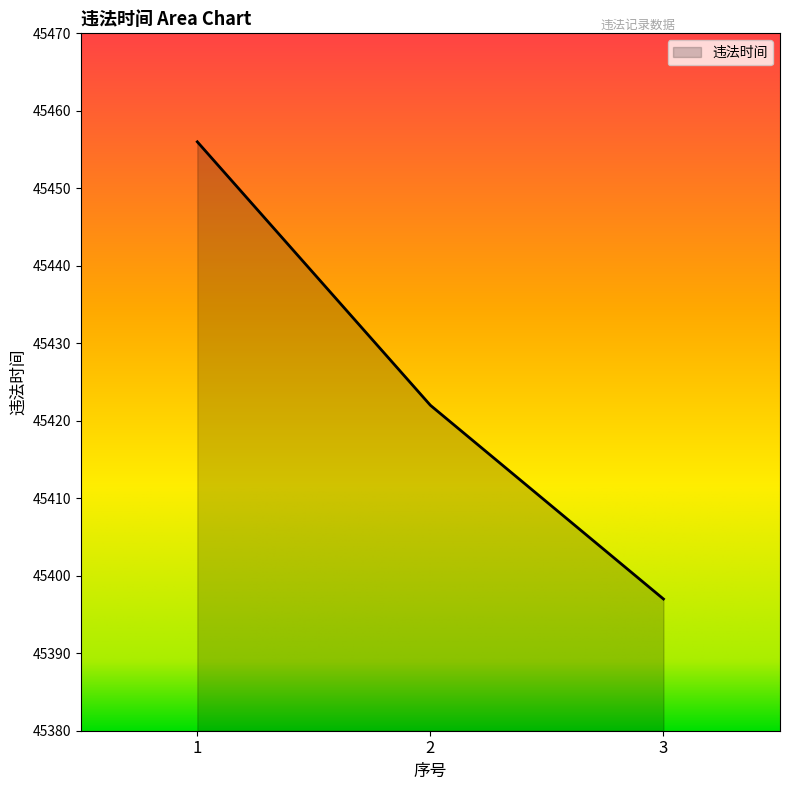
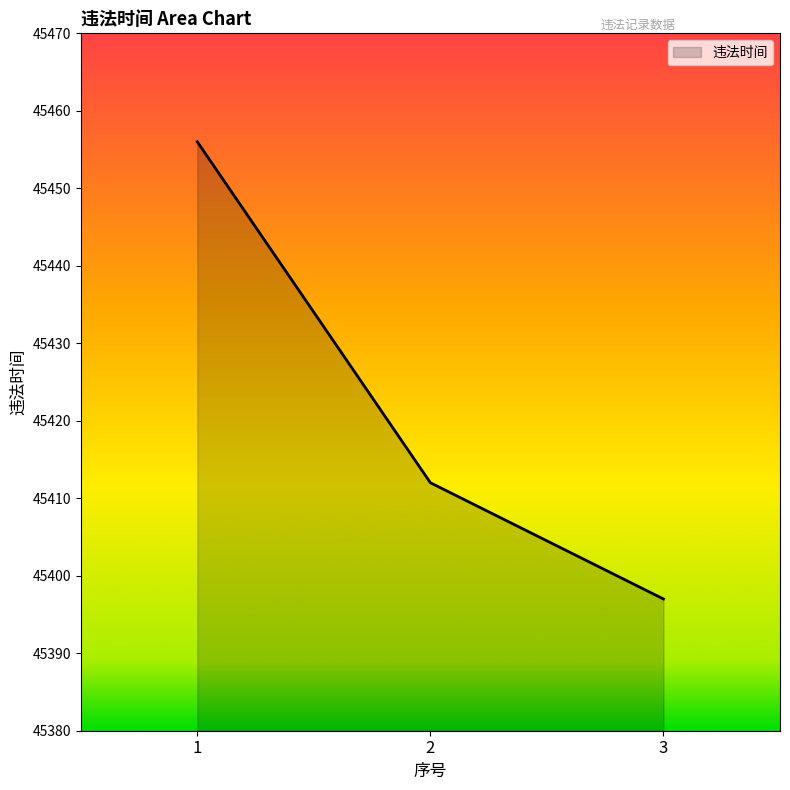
  {
    "1": 45456,
-   "2": 45422,
+   "2": 45412,
    "3": 45397
  }
